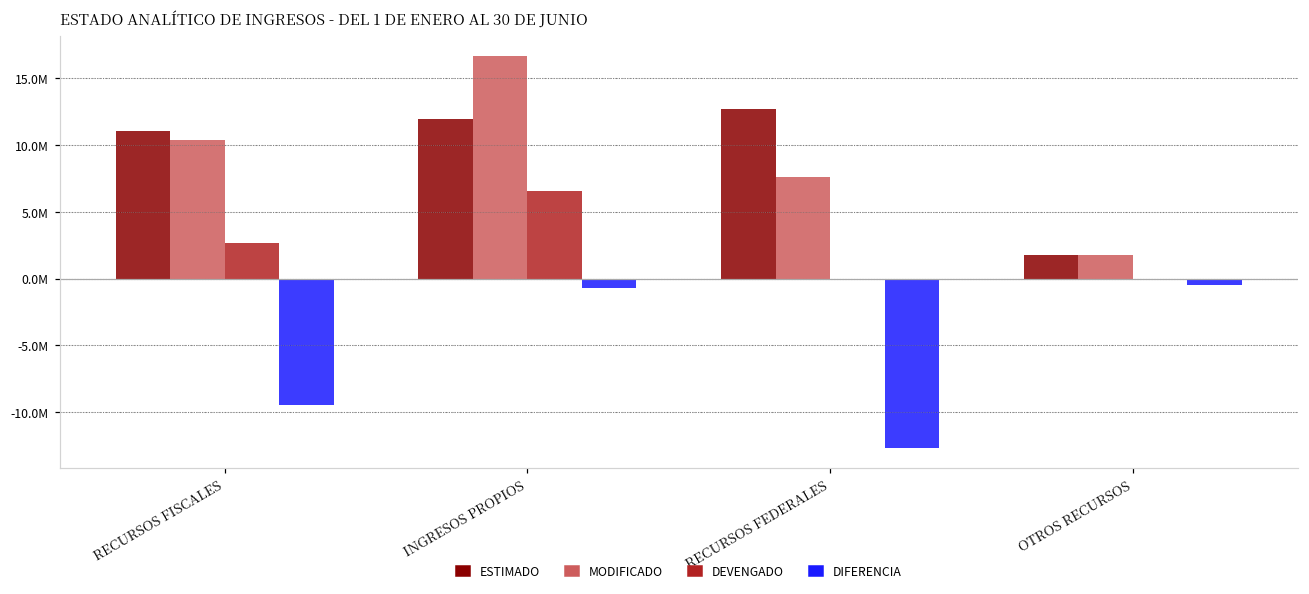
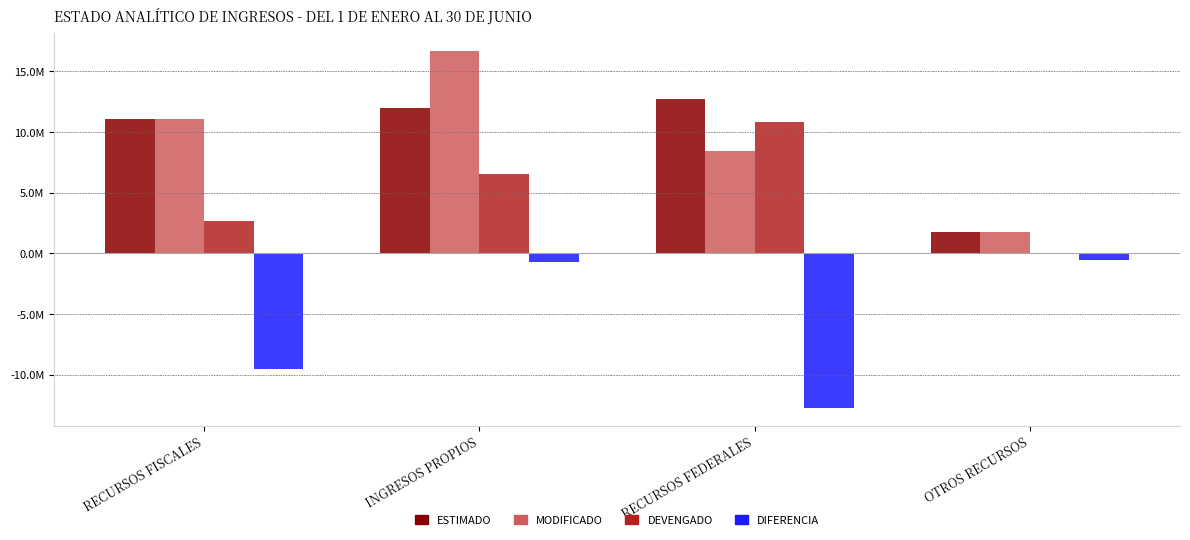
  {
    "ESTIMADO": {
      "RECURSOS FISCALES": 11100000,
      "INGRESOS PROPIOS": 12000000,
      "RECURSOS FEDERALES": 12700000,
      "OTROS RECURSOS": 1700000
    },
    "MODIFICADO": {
-     "RECURSOS FISCALES": 10400000,
+     "RECURSOS FISCALES": 11100000,
      "INGRESOS PROPIOS": 16700000,
-     "RECURSOS FEDERALES": 7600000,
+     "RECURSOS FEDERALES": 8500000,
      "OTROS RECURSOS": 1700000
    },
    "DEVENGADO": {
      "RECURSOS FISCALES": 2600000,
      "INGRESOS PROPIOS": 6500000,
-     "RECURSOS FEDERALES": 0,
+     "RECURSOS FEDERALES": 10800000,
      "OTROS RECURSOS": 0
    },
    "DIFERENCIA": {
      "RECURSOS FISCALES": -9500000,
      "INGRESOS PROPIOS": -700000,
      "RECURSOS FEDERALES": -12700000,
      "OTROS RECURSOS": -500000
    }
  }
